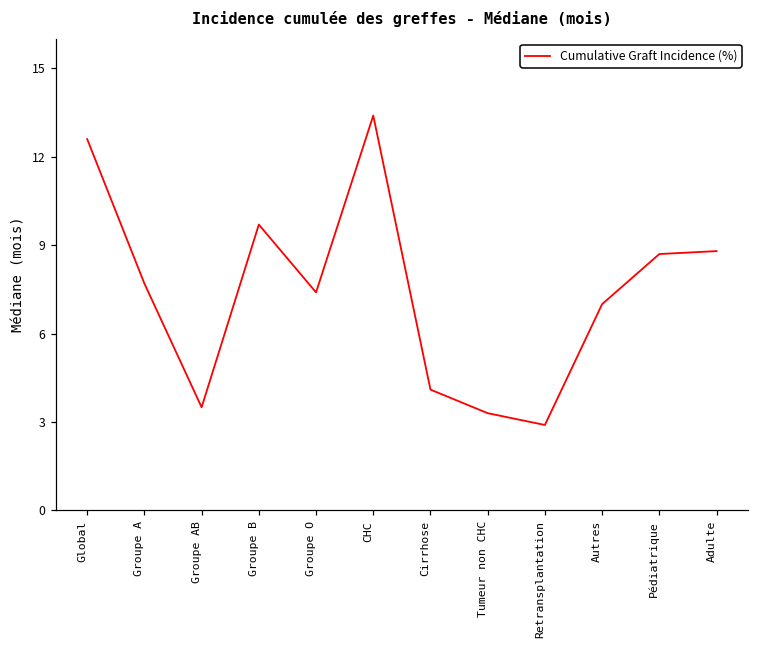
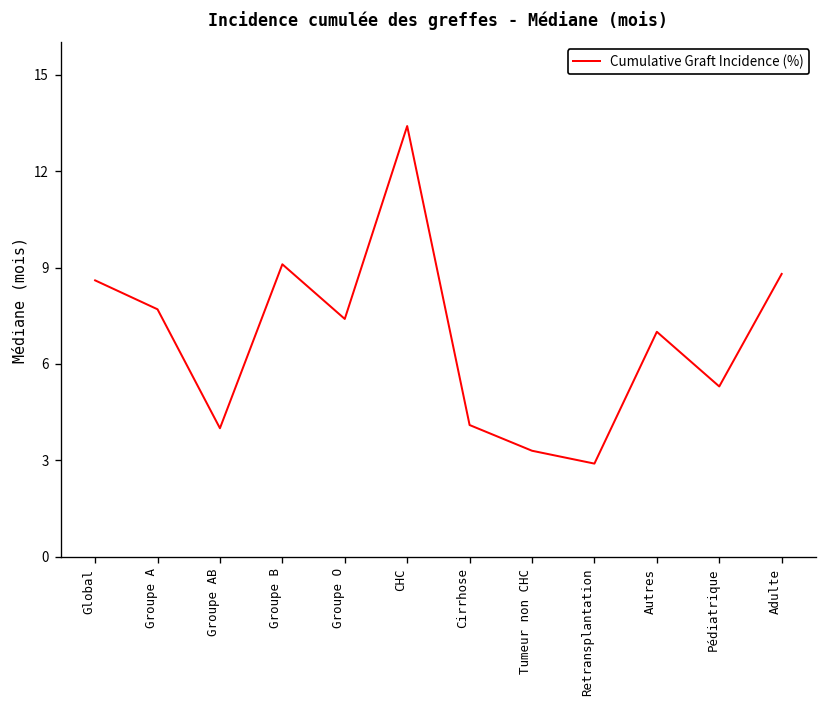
  {
-   "Global": 12.6,
+   "Global": 8.6,
    "Groupe A": 7.7,
-   "Groupe AB": 3.5,
-   "Groupe B": 9.7,
+   "Groupe AB": 4.0,
+   "Groupe B": 9.1,
    "Groupe O": 7.4,
    "CHC": 13.4,
    "Cirrhose": 4.1,
    "Tumeur non CHC": 3.3,
    "Retransplantation": 2.9,
    "Autres": 7.0,
-   "Pédiatrique": 8.7,
+   "Pédiatrique": 5.3,
    "Adulte": 8.8
  }
